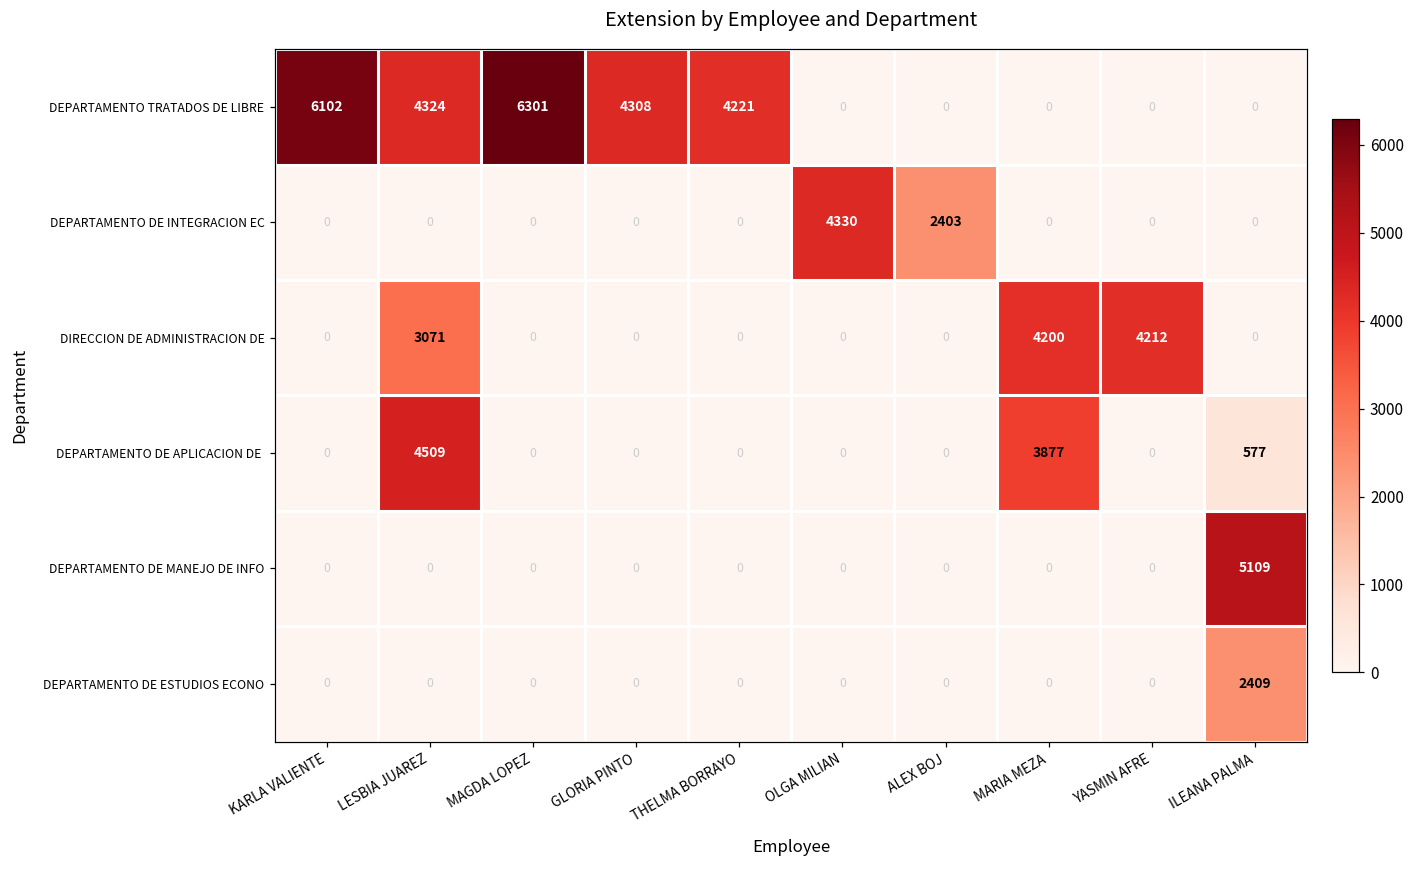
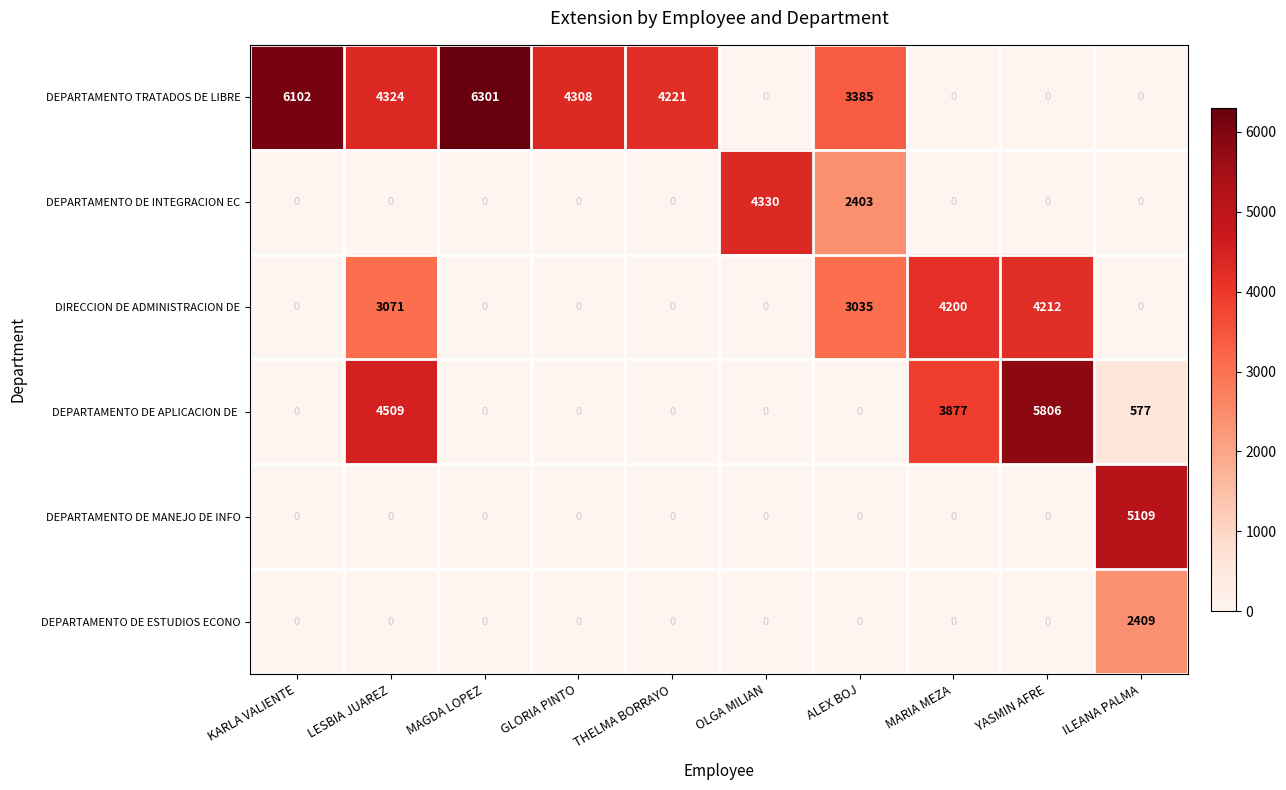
  {
    "DEPARTAMENTO TRATADOS DE LIBRE": {
      "KARLA VALIENTE": 6102,
      "LESBIA JUAREZ": 4324,
      "MAGDA LOPEZ": 6301,
      "GLORIA PINTO": 4308,
      "THELMA BORRAYO": 4221,
      "OLGA MILIAN": 0,
-     "ALEX BOJ": 0,
+     "ALEX BOJ": 3385,
      "MARIA MEZA": 0,
      "YASMIN AFRE": 0,
      "ILEANA PALMA": 0
    },
    "DEPARTAMENTO DE INTEGRACION EC": {
      "KARLA VALIENTE": 0,
      "LESBIA JUAREZ": 0,
      "MAGDA LOPEZ": 0,
      "GLORIA PINTO": 0,
      "THELMA BORRAYO": 0,
      "OLGA MILIAN": 4330,
      "ALEX BOJ": 2403,
      "MARIA MEZA": 0,
      "YASMIN AFRE": 0,
      "ILEANA PALMA": 0
    },
    "DIRECCION DE ADMINISTRACION DE": {
      "KARLA VALIENTE": 0,
      "LESBIA JUAREZ": 3071,
      "MAGDA LOPEZ": 0,
      "GLORIA PINTO": 0,
      "THELMA BORRAYO": 0,
      "OLGA MILIAN": 0,
-     "ALEX BOJ": 0,
+     "ALEX BOJ": 3035,
      "MARIA MEZA": 4200,
      "YASMIN AFRE": 4212,
      "ILEANA PALMA": 0
    },
    "DEPARTAMENTO DE APLICACION DE": {
      "KARLA VALIENTE": 0,
      "LESBIA JUAREZ": 4509,
      "MAGDA LOPEZ": 0,
      "GLORIA PINTO": 0,
      "THELMA BORRAYO": 0,
      "OLGA MILIAN": 0,
      "ALEX BOJ": 0,
      "MARIA MEZA": 3877,
-     "YASMIN AFRE": 0,
+     "YASMIN AFRE": 5806,
      "ILEANA PALMA": 577
    },
    "DEPARTAMENTO DE MANEJO DE INFO": {
      "KARLA VALIENTE": 0,
      "LESBIA JUAREZ": 0,
      "MAGDA LOPEZ": 0,
      "GLORIA PINTO": 0,
      "THELMA BORRAYO": 0,
      "OLGA MILIAN": 0,
      "ALEX BOJ": 0,
      "MARIA MEZA": 0,
      "YASMIN AFRE": 0,
      "ILEANA PALMA": 5109
    },
    "DEPARTAMENTO DE ESTUDIOS ECONO": {
      "KARLA VALIENTE": 0,
      "LESBIA JUAREZ": 0,
      "MAGDA LOPEZ": 0,
      "GLORIA PINTO": 0,
      "THELMA BORRAYO": 0,
      "OLGA MILIAN": 0,
      "ALEX BOJ": 0,
      "MARIA MEZA": 0,
      "YASMIN AFRE": 0,
      "ILEANA PALMA": 2409
    }
  }
